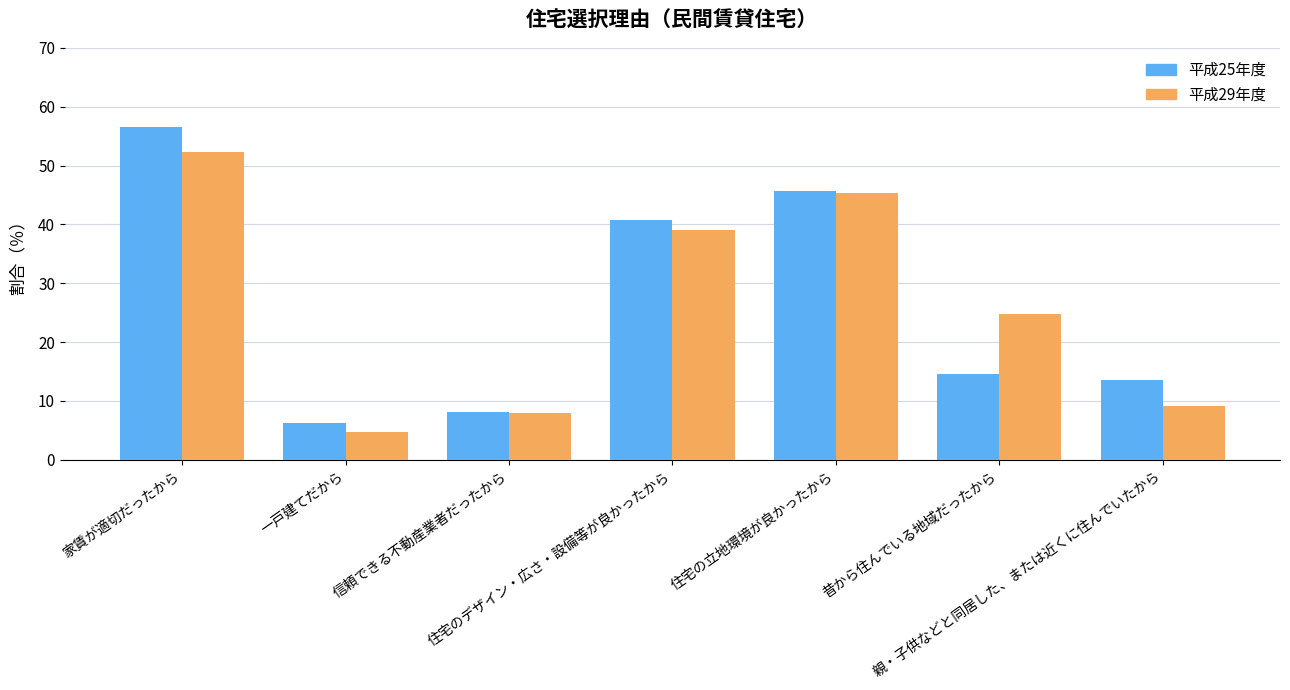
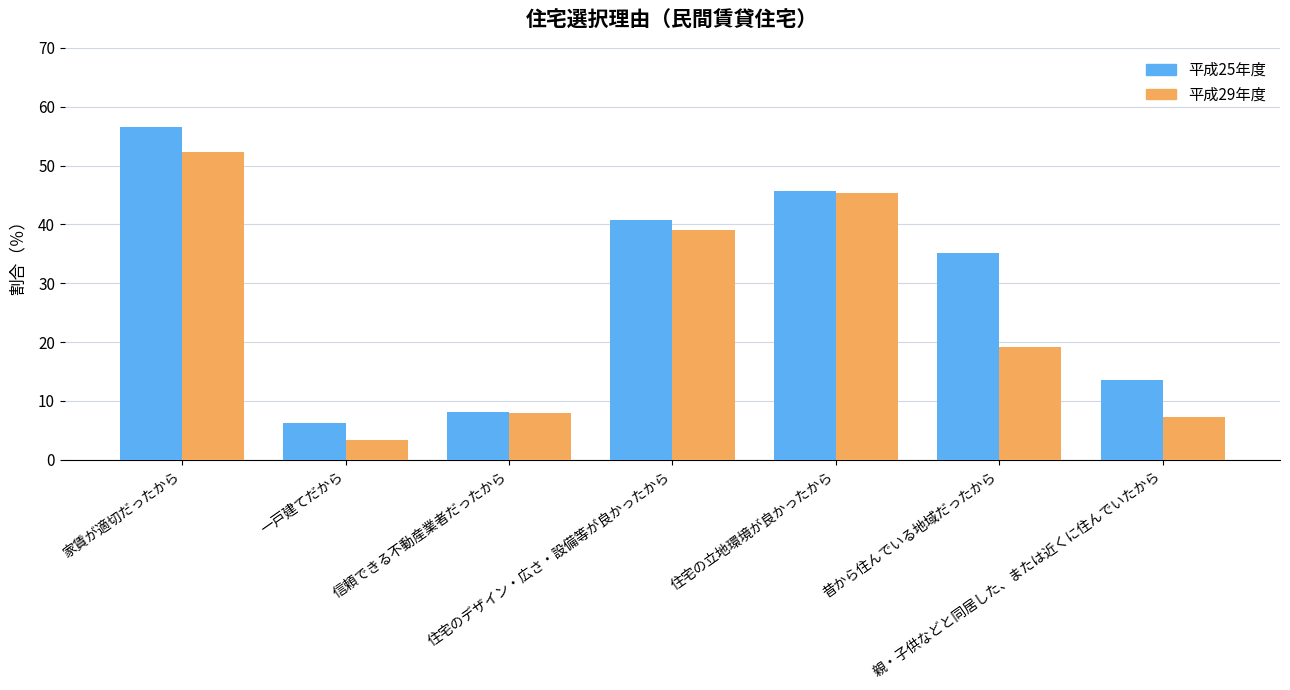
  {
    "平成25年度": {
      "家賃が適切だったから": 57,
      "一戸建てだから": 6,
      "信頼できる不動産業者だったから": 8,
      "住宅のデザイン・広さ・設備等が良かったから": 41,
      "住宅の立地環境が良かったから": 46,
-     "昔から住んでいる地域だったから": 15,
+     "昔から住んでいる地域だったから": 35,
      "親・子供などと同居した、または近くに住んでいたから": 14
    },
    "平成29年度": {
      "家賃が適切だったから": 52,
-     "一戸建てだから": 5,
+     "一戸建てだから": 3,
      "信頼できる不動産業者だったから": 8,
      "住宅のデザイン・広さ・設備等が良かったから": 39,
      "住宅の立地環境が良かったから": 45,
-     "昔から住んでいる地域だったから": 25,
-     "親・子供などと同居した、または近くに住んでいたから": 9
+     "昔から住んでいる地域だったから": 19,
+     "親・子供などと同居した、または近くに住んでいたから": 7
    }
  }
